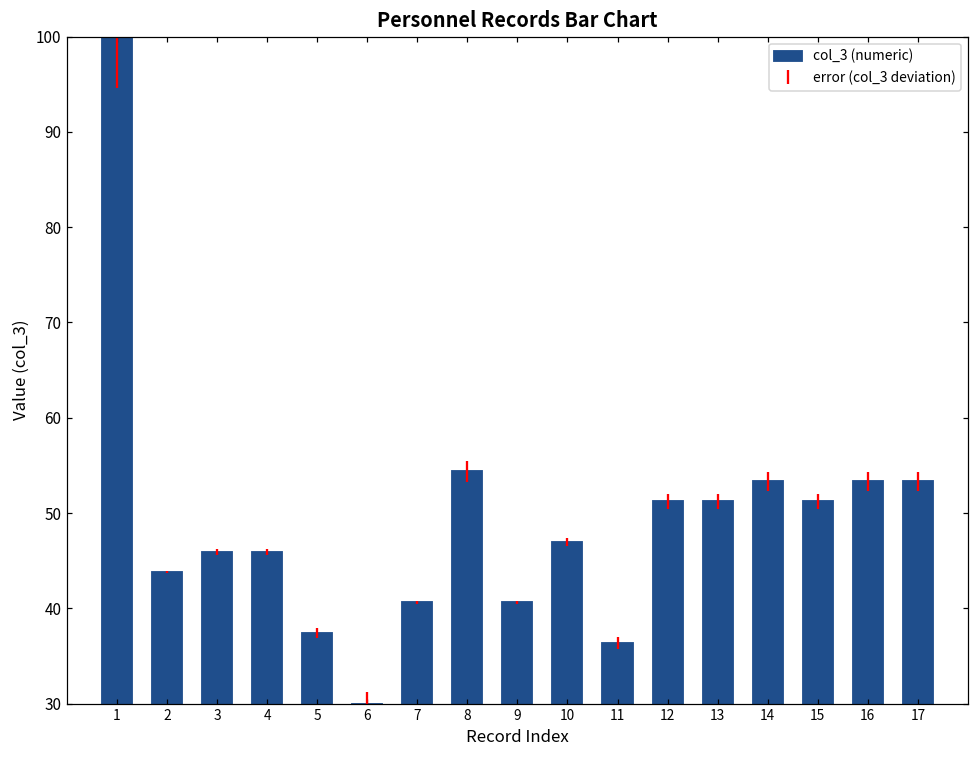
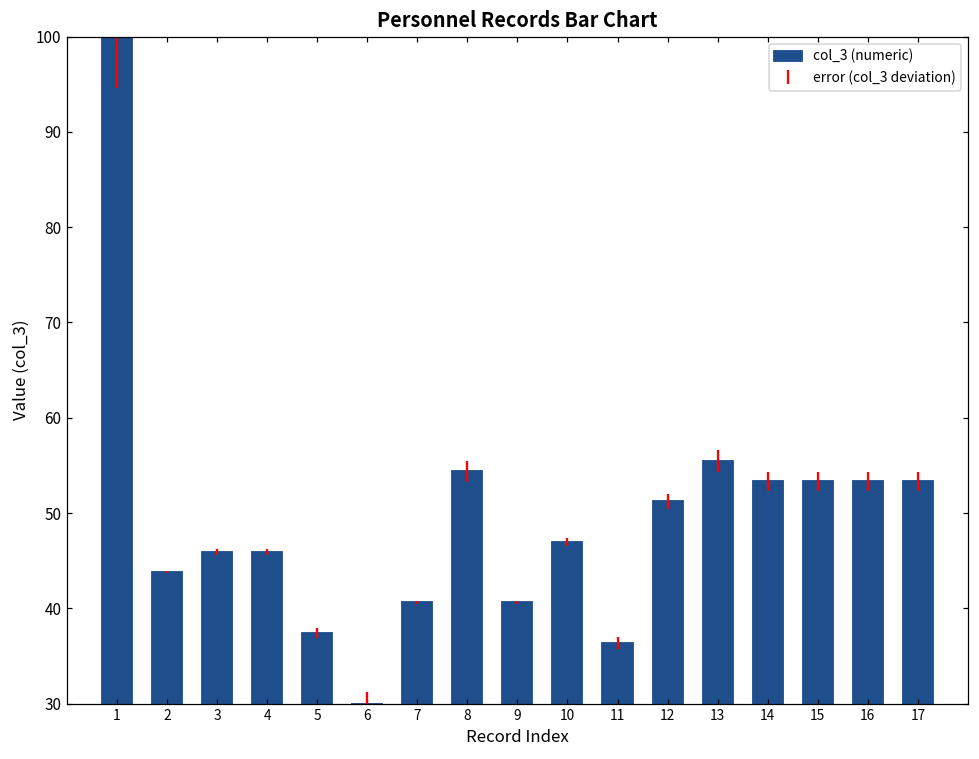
  {
    "1": 100,
    "2": 44,
    "3": 46,
    "4": 46,
    "5": 37,
    "6": 30,
    "7": 41,
    "8": 54,
    "9": 41,
    "10": 47,
    "11": 36,
    "12": 51,
-   "13": 51,
+   "13": 55,
    "14": 53,
-   "15": 51,
+   "15": 53,
    "16": 53,
    "17": 53
  }
